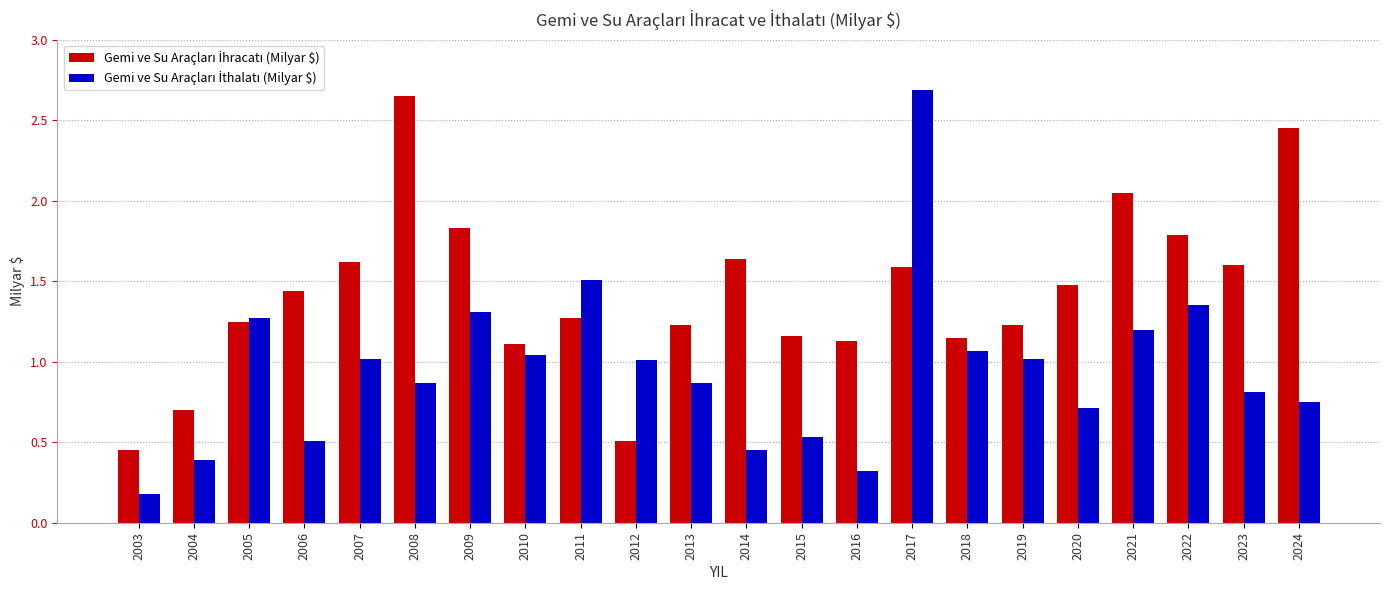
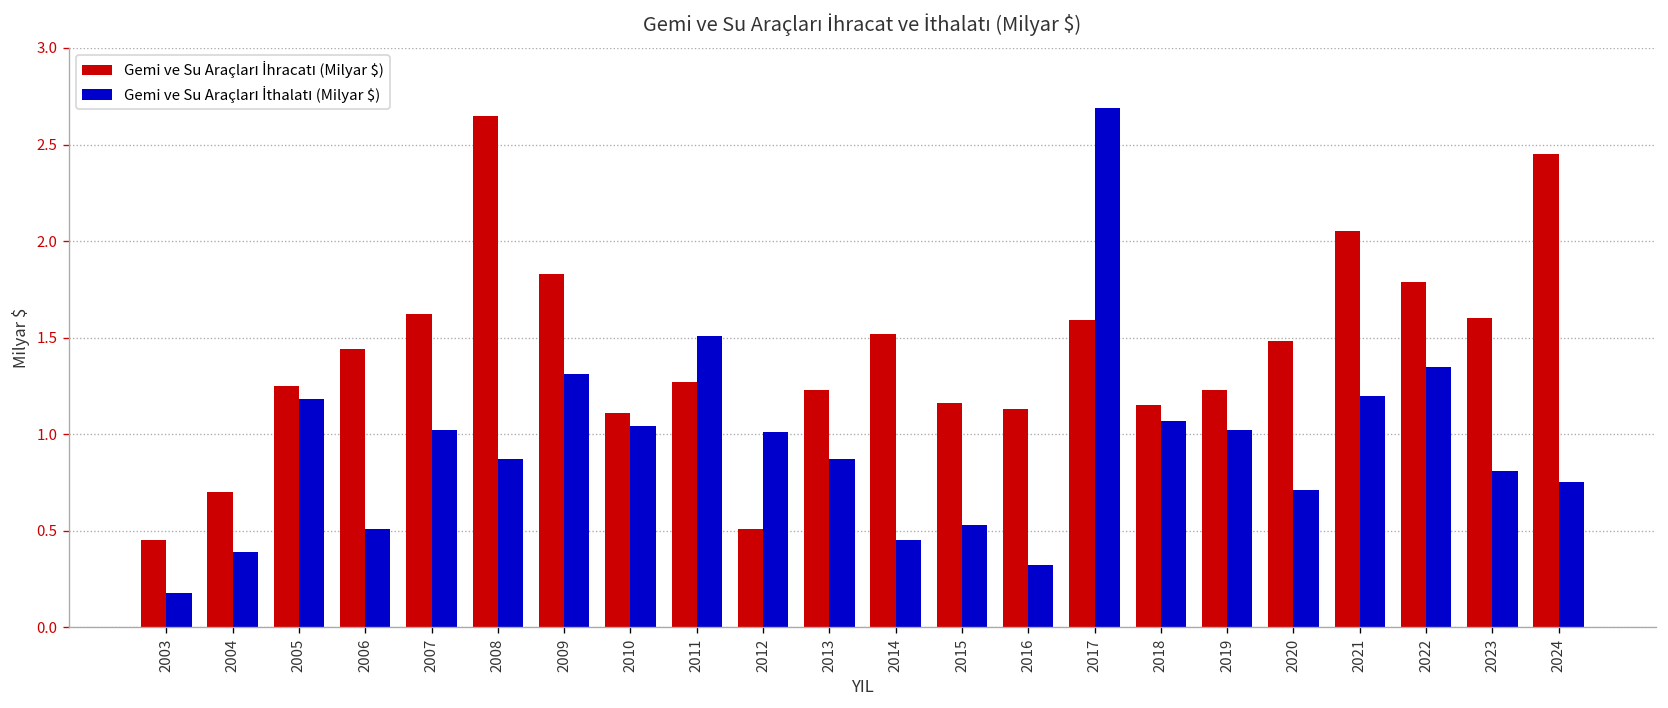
  {
    "Gemi ve Su Araçları İhracatı (Milyar $)": {
      "2003": 0.45,
      "2004": 0.70,
      "2005": 1.25,
      "2006": 1.44,
      "2007": 1.62,
      "2008": 2.65,
      "2009": 1.83,
      "2010": 1.11,
      "2011": 1.27,
      "2012": 0.51,
      "2013": 1.23,
-     "2014": 1.64,
+     "2014": 1.52,
      "2015": 1.16,
      "2016": 1.13,
      "2017": 1.59,
      "2018": 1.15,
      "2019": 1.23,
      "2020": 1.48,
      "2021": 2.05,
      "2022": 1.79,
      "2023": 1.60,
      "2024": 2.45
    },
    "Gemi ve Su Araçları İthalatı (Milyar $)": {
      "2003": 0.18,
      "2004": 0.39,
-     "2005": 1.27,
+     "2005": 1.18,
      "2006": 0.51,
      "2007": 1.02,
      "2008": 0.87,
      "2009": 1.31,
      "2010": 1.04,
      "2011": 1.51,
      "2012": 1.01,
      "2013": 0.87,
      "2014": 0.45,
      "2015": 0.53,
      "2016": 0.32,
      "2017": 2.69,
      "2018": 1.07,
      "2019": 1.02,
      "2020": 0.71,
      "2021": 1.20,
      "2022": 1.35,
      "2023": 0.81,
      "2024": 0.75
    }
  }
